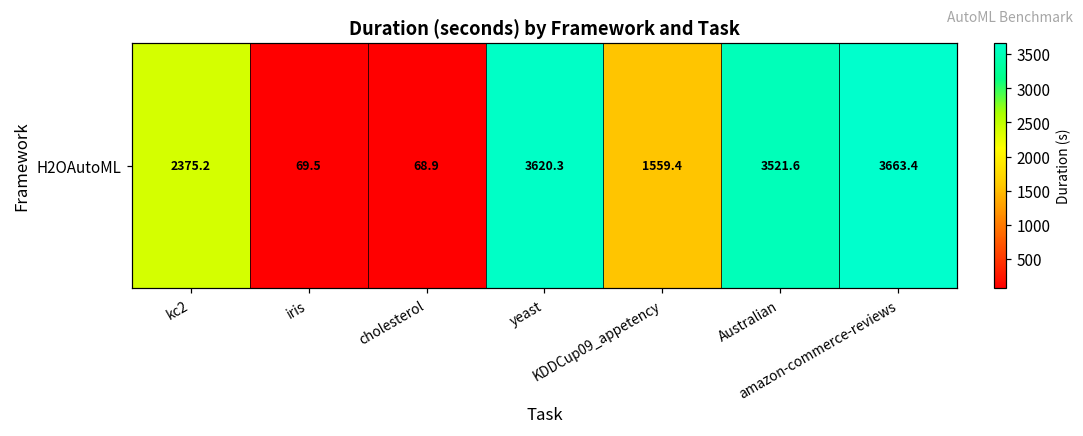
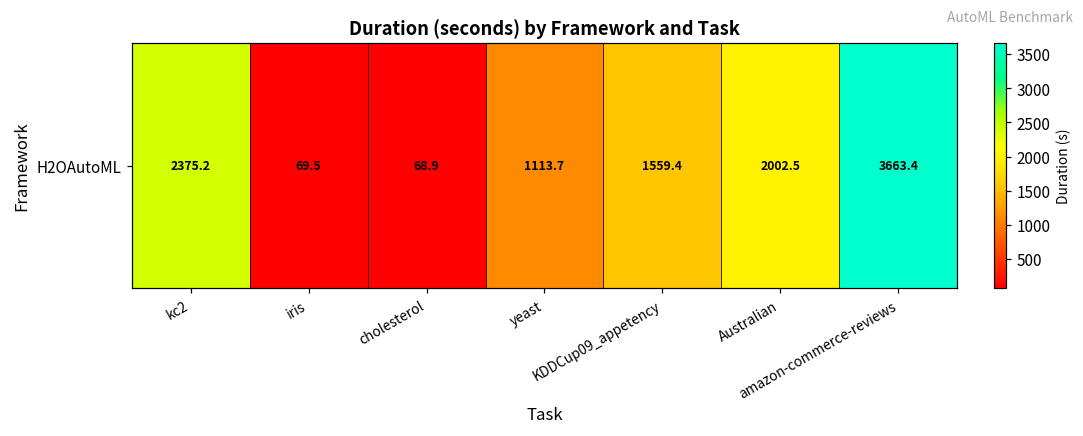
  {
    "H2OAutoML": {
      "kc2": 2375.2,
      "iris": 69.5,
      "cholesterol": 68.9,
-     "yeast": 3620.3,
+     "yeast": 1113.7,
      "KDDCup09_appetency": 1559.4,
-     "Australian": 3521.6,
+     "Australian": 2002.5,
      "amazon-commerce-reviews": 3663.4
    }
  }
